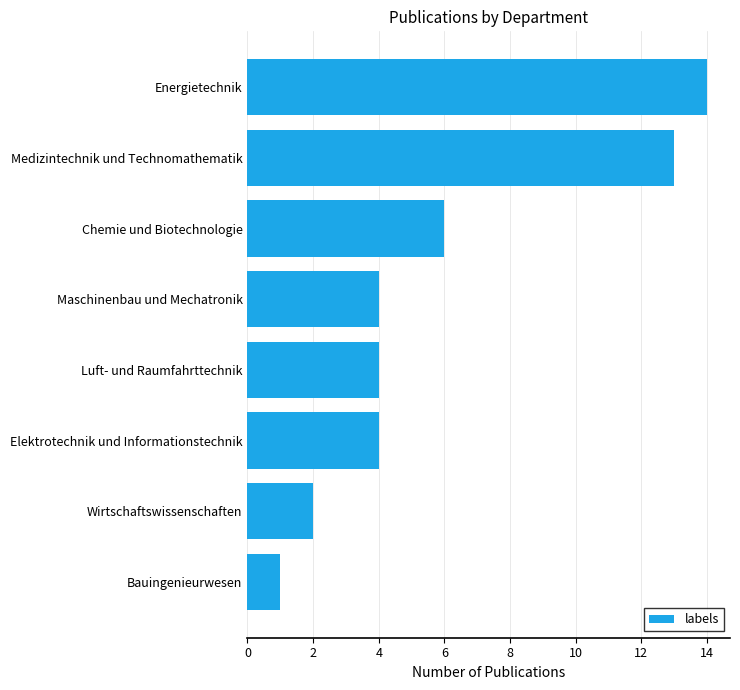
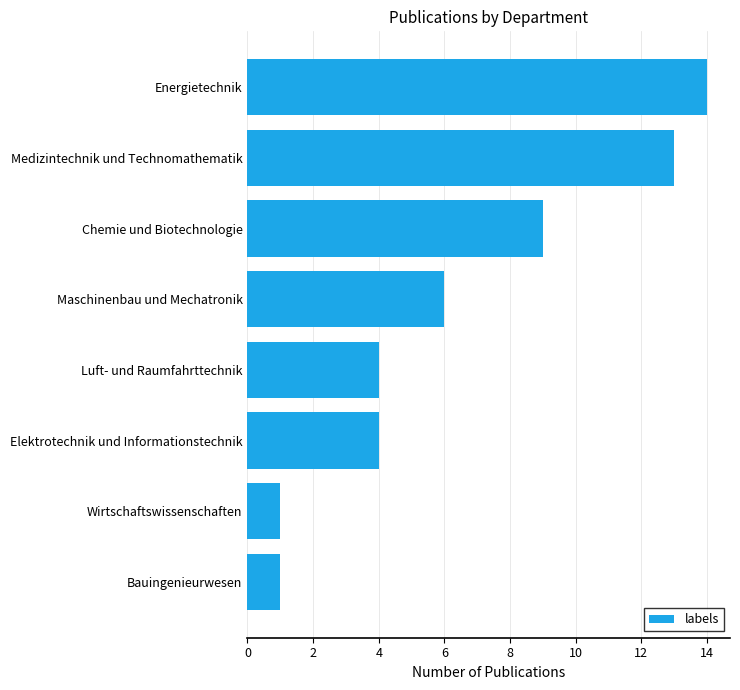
  {
    "Energietechnik": 14,
    "Medizintechnik und Technomathematik": 13,
-   "Chemie und Biotechnologie": 6,
-   "Maschinenbau und Mechatronik": 4,
+   "Chemie und Biotechnologie": 9,
+   "Maschinenbau und Mechatronik": 6,
    "Luft- und Raumfahrttechnik": 4,
    "Elektrotechnik und Informationstechnik": 4,
-   "Wirtschaftswissenschaften": 2,
+   "Wirtschaftswissenschaften": 1,
    "Bauingenieurwesen": 1
  }
